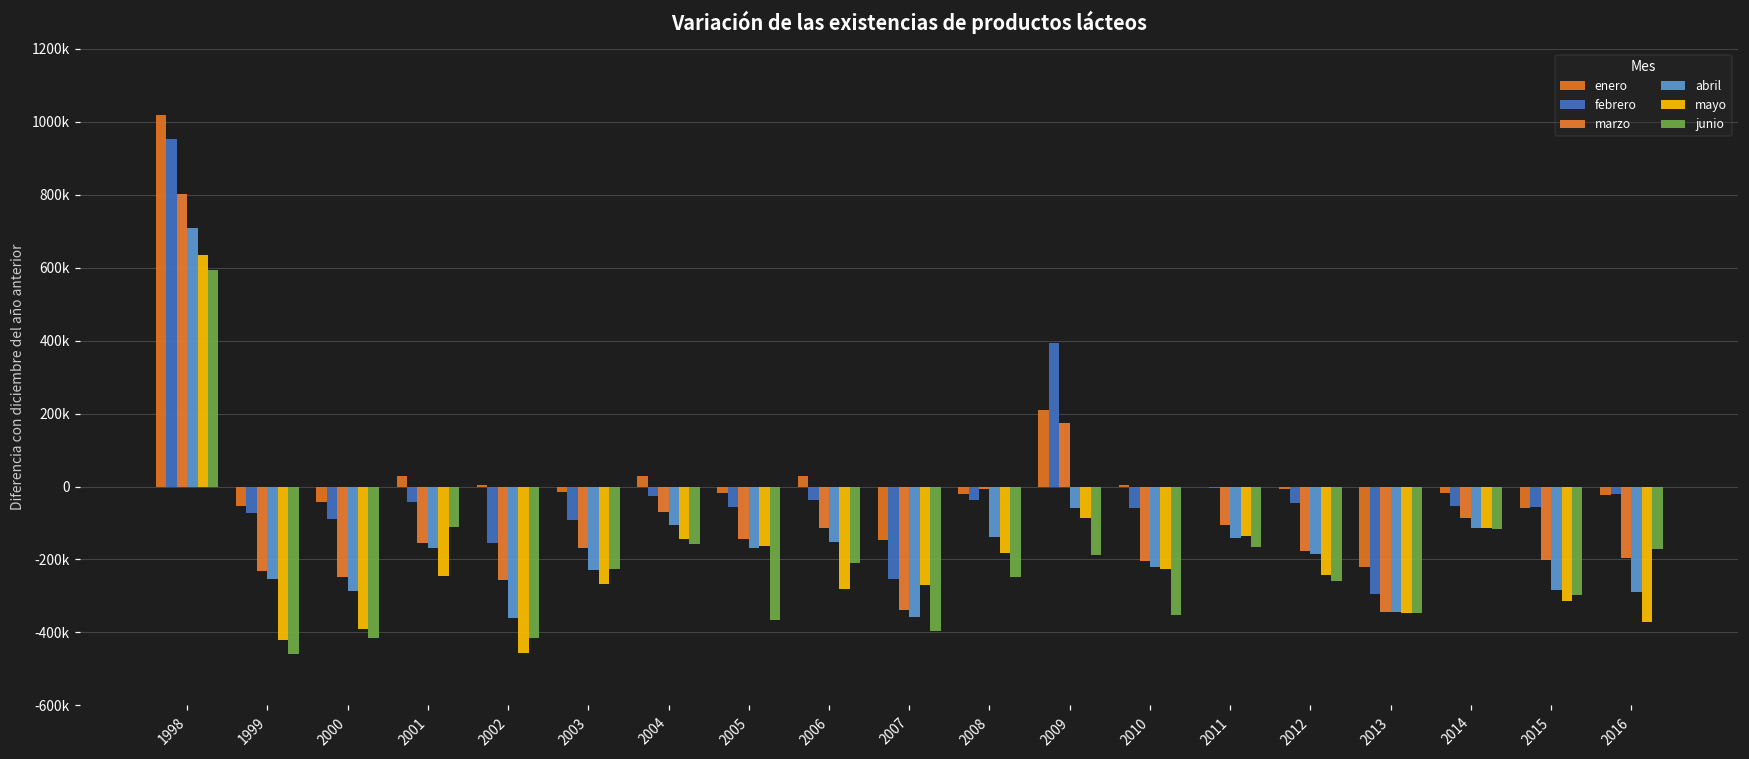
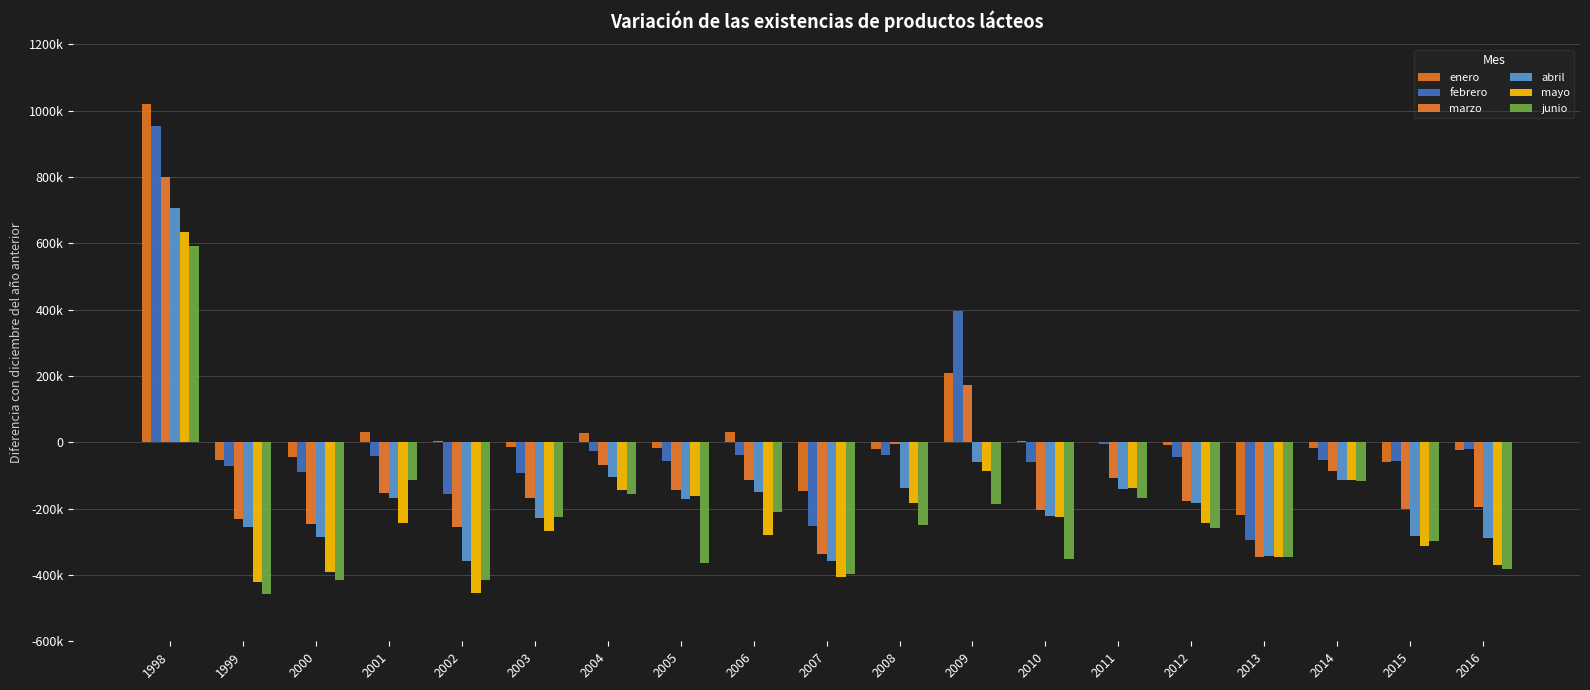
  {
    "mayo": {
      "1998": 630000,
      "1999": -420000,
      "2000": -390000,
      "2001": -240000,
      "2002": -460000,
      "2003": -270000,
      "2004": -140000,
      "2005": -160000,
      "2006": -280000,
-     "2007": -270000,
+     "2007": -410000,
      "2008": -180000,
      "2009": -90000,
      "2010": -220000,
      "2011": -140000,
      "2012": -240000,
      "2013": -350000,
      "2014": -110000,
      "2015": -310000,
      "2016": -370000
    },
    "junio": {
      "1998": 590000,
      "1999": -460000,
      "2000": -420000,
      "2001": -110000,
      "2002": -410000,
      "2003": -220000,
      "2004": -160000,
      "2005": -360000,
      "2006": -210000,
      "2007": -400000,
      "2008": -250000,
      "2009": -190000,
      "2010": -350000,
      "2011": -170000,
      "2012": -260000,
      "2013": -350000,
      "2014": -120000,
      "2015": -300000,
-     "2016": -170000
+     "2016": -380000
    }
  }
